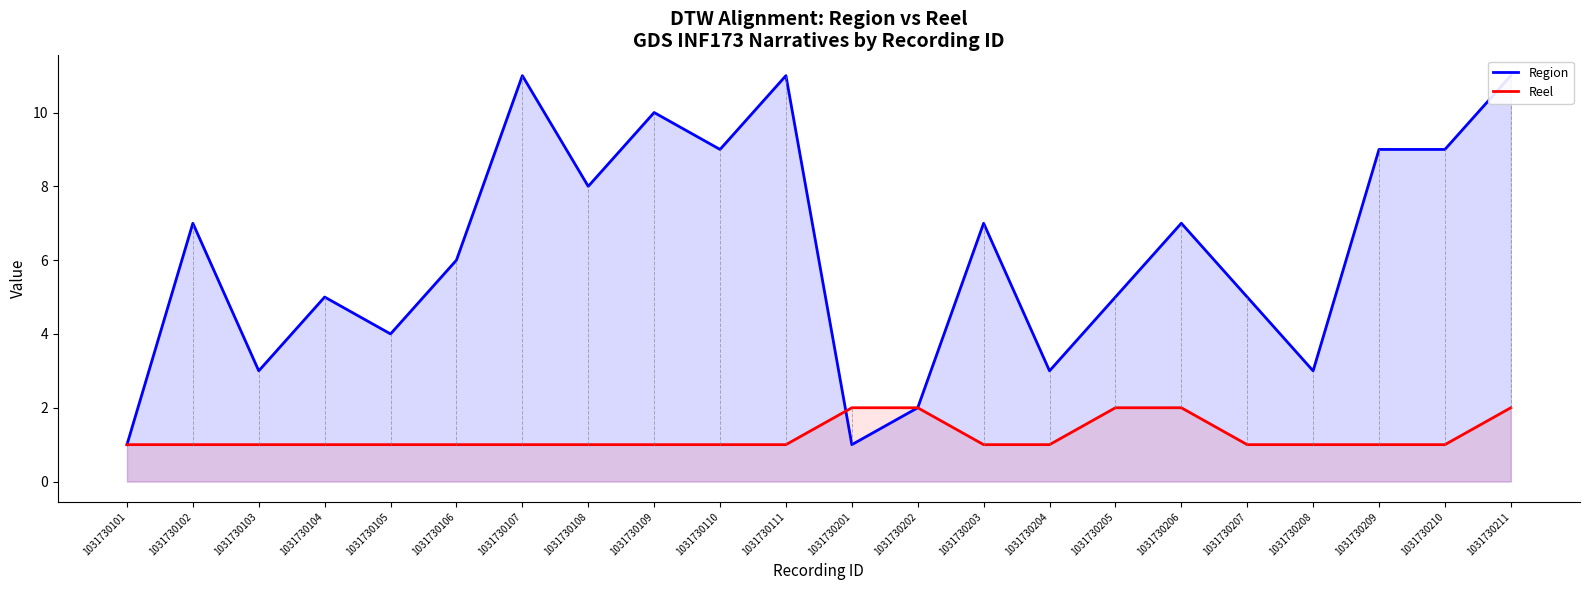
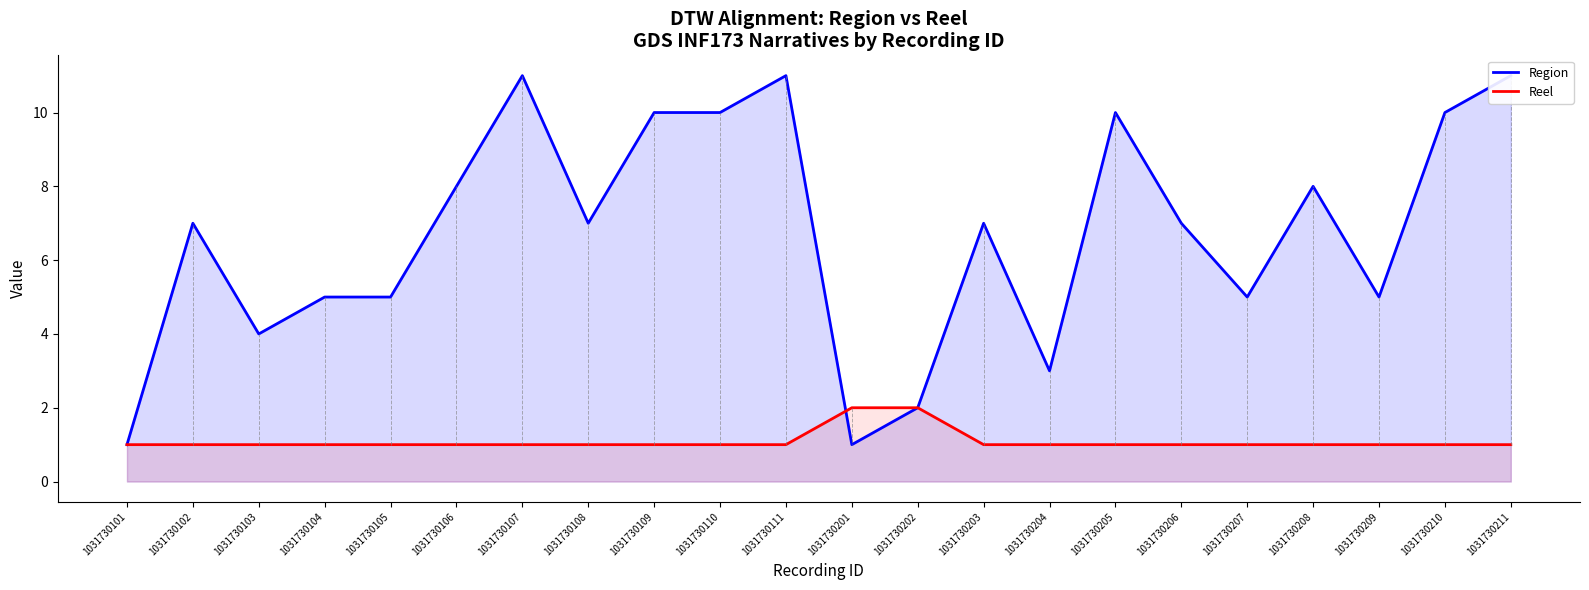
  {
    "Region": {
-     "1031730103": 3,
-     "1031730105": 4,
-     "1031730106": 6,
-     "1031730108": 8,
-     "1031730110": 9,
-     "1031730205": 5,
-     "1031730208": 3,
-     "1031730209": 9,
-     "1031730210": 9
+     "1031730103": 4,
+     "1031730105": 5,
+     "1031730106": 8,
+     "1031730108": 7,
+     "1031730110": 10,
+     "1031730205": 10,
+     "1031730208": 8,
+     "1031730209": 5,
+     "1031730210": 10
    },
    "Reel": {
-     "1031730205": 2,
-     "1031730206": 2,
-     "1031730211": 2
+     "1031730205": 1,
+     "1031730206": 1,
+     "1031730211": 1
    }
  }
